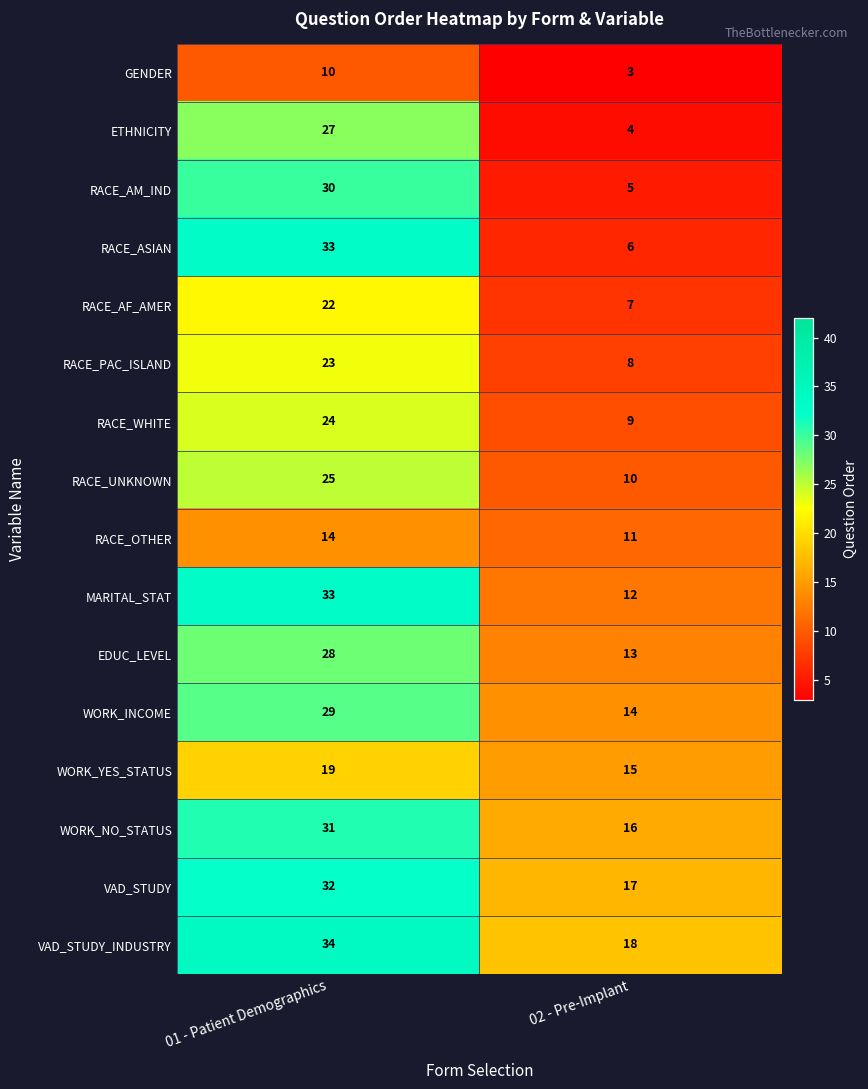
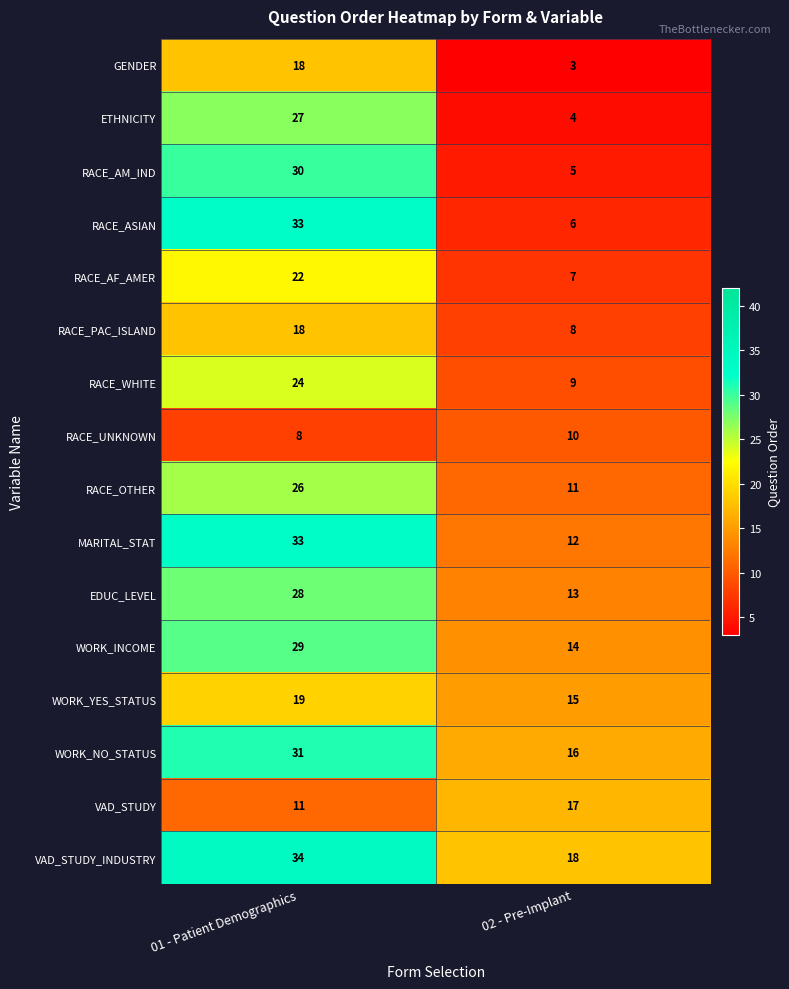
  {
    "GENDER": {
-     "01 - Patient Demographics": 10,
+     "01 - Patient Demographics": 18,
      "02 - Pre-Implant": 3
    },
    "ETHNICITY": {
      "01 - Patient Demographics": 27,
      "02 - Pre-Implant": 4
    },
    "RACE_AM_IND": {
      "01 - Patient Demographics": 30,
      "02 - Pre-Implant": 5
    },
    "RACE_ASIAN": {
      "01 - Patient Demographics": 33,
      "02 - Pre-Implant": 6
    },
    "RACE_AF_AMER": {
      "01 - Patient Demographics": 22,
      "02 - Pre-Implant": 7
    },
    "RACE_PAC_ISLAND": {
-     "01 - Patient Demographics": 23,
+     "01 - Patient Demographics": 18,
      "02 - Pre-Implant": 8
    },
    "RACE_WHITE": {
      "01 - Patient Demographics": 24,
      "02 - Pre-Implant": 9
    },
    "RACE_UNKNOWN": {
-     "01 - Patient Demographics": 25,
+     "01 - Patient Demographics": 8,
      "02 - Pre-Implant": 10
    },
    "RACE_OTHER": {
-     "01 - Patient Demographics": 14,
+     "01 - Patient Demographics": 26,
      "02 - Pre-Implant": 11
    },
    "MARITAL_STAT": {
      "01 - Patient Demographics": 33,
      "02 - Pre-Implant": 12
    },
    "EDUC_LEVEL": {
      "01 - Patient Demographics": 28,
      "02 - Pre-Implant": 13
    },
    "WORK_INCOME": {
      "01 - Patient Demographics": 29,
      "02 - Pre-Implant": 14
    },
    "WORK_YES_STATUS": {
      "01 - Patient Demographics": 19,
      "02 - Pre-Implant": 15
    },
    "WORK_NO_STATUS": {
      "01 - Patient Demographics": 31,
      "02 - Pre-Implant": 16
    },
    "VAD_STUDY": {
-     "01 - Patient Demographics": 32,
+     "01 - Patient Demographics": 11,
      "02 - Pre-Implant": 17
    },
    "VAD_STUDY_INDUSTRY": {
      "01 - Patient Demographics": 34,
      "02 - Pre-Implant": 18
    }
  }
